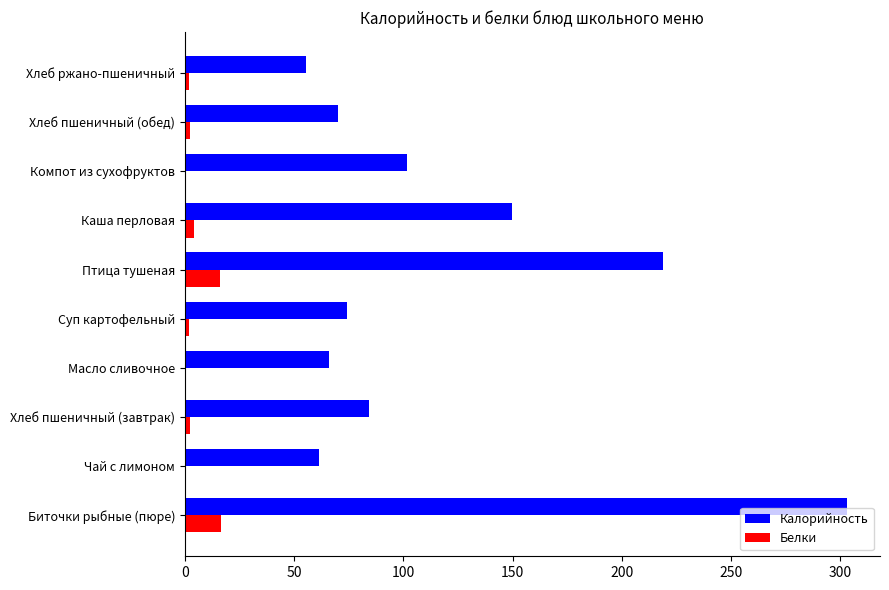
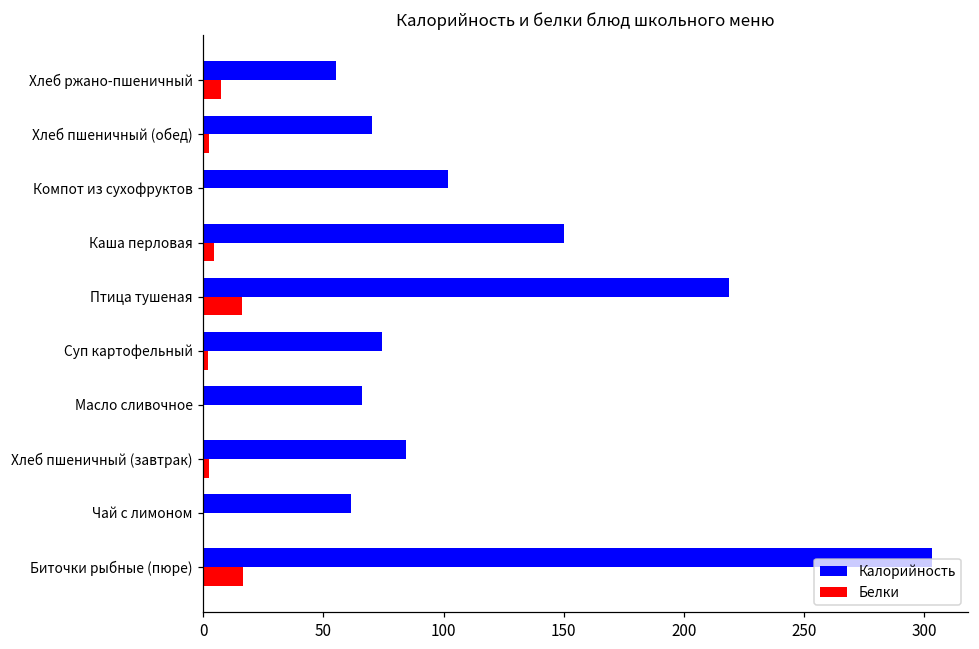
  {
    "Калорийность": {
      "Хлеб ржано-пшеничный": 55,
      "Хлеб пшеничный (обед)": 70,
      "Компот из сухофруктов": 102,
      "Каша перловая": 150,
      "Птица тушеная": 219,
      "Суп картофельный": 74,
      "Масло сливочное": 66,
      "Хлеб пшеничный (завтрак)": 84,
      "Чай с лимоном": 62,
      "Биточки рыбные (пюре)": 303
    },
    "Белки": {
-     "Хлеб ржано-пшеничный": 2,
+     "Хлеб ржано-пшеничный": 8,
      "Хлеб пшеничный (обед)": 2,
      "Каша перловая": 4,
      "Птица тушеная": 16,
      "Суп картофельный": 2,
      "Хлеб пшеничный (завтрак)": 2,
      "Биточки рыбные (пюре)": 17
    }
  }
